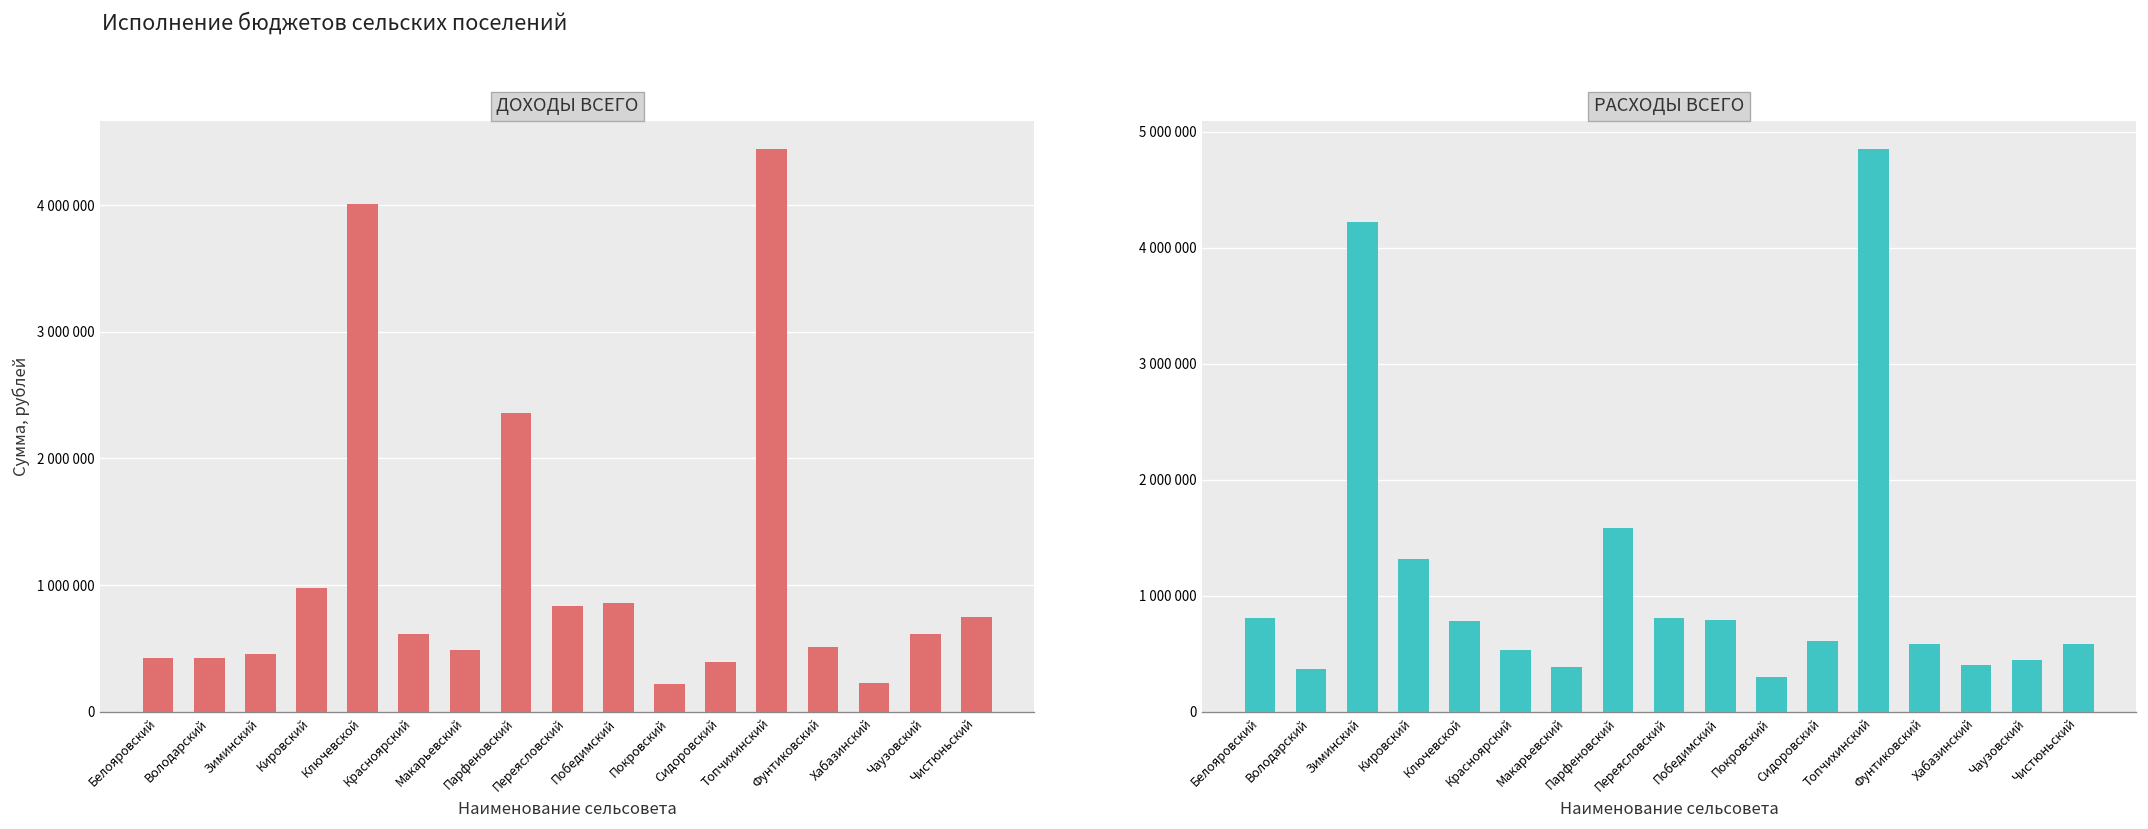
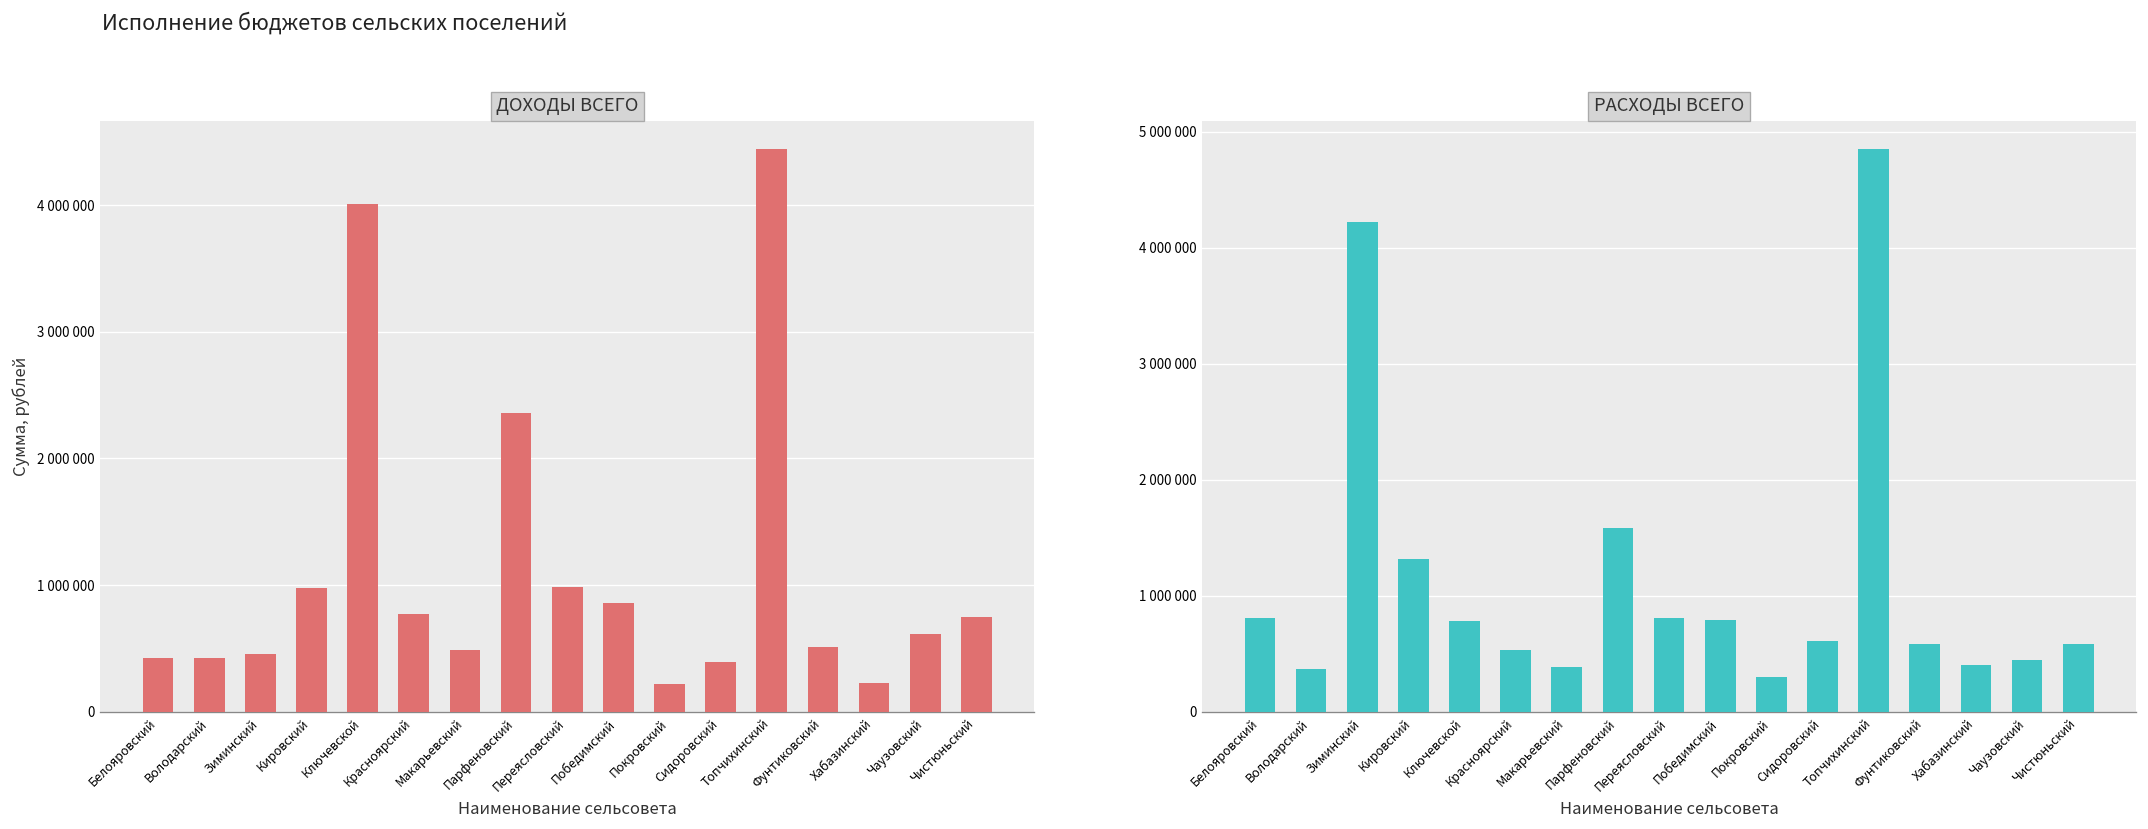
  {
    "ДОХОДЫ ВСЕГО": {
      "Белояровский": 420000,
      "Володарский": 420000,
      "Зиминский": 460000,
      "Кировский": 980000,
      "Ключевской": 4010000,
-     "Красноярский": 610000,
+     "Красноярский": 770000,
      "Макарьевский": 480000,
      "Парфеновский": 2350000,
-     "Переясловский": 840000,
+     "Переясловский": 990000,
      "Победимский": 850000,
      "Покровский": 220000,
      "Сидоровский": 390000,
      "Топчихинский": 4440000,
      "Фунтиковский": 510000,
      "Хабазинский": 230000,
      "Чаузовский": 610000,
      "Чистюньский": 740000
    },
    "РАСХОДЫ ВСЕГО": {
      "Белояровский": 800000,
      "Володарский": 400000,
      "Зиминский": 4200000,
      "Кировский": 1300000,
      "Ключевской": 800000,
      "Красноярский": 500000,
      "Макарьевский": 400000,
      "Парфеновский": 1600000,
      "Переясловский": 800000,
      "Победимский": 800000,
      "Покровский": 300000,
      "Сидоровский": 600000,
      "Топчихинский": 4800000,
      "Фунтиковский": 600000,
      "Хабазинский": 400000,
      "Чаузовский": 400000,
      "Чистюньский": 600000
    }
  }
